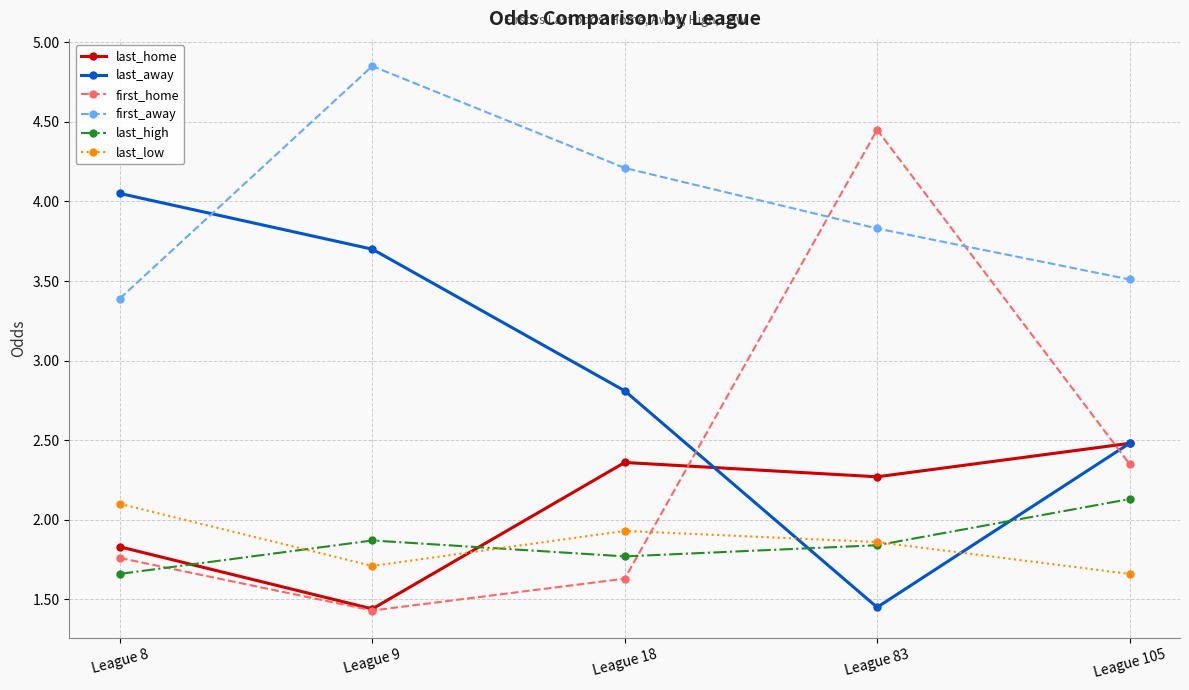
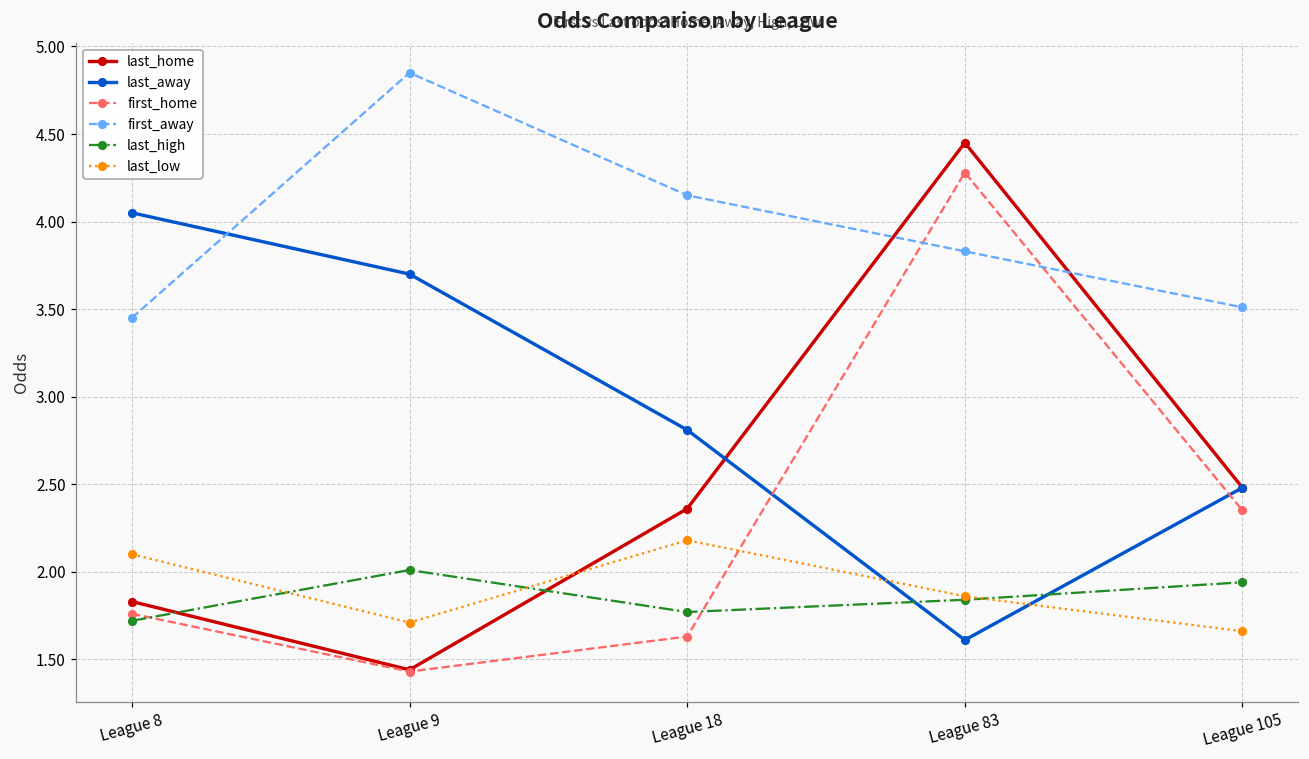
  {
    "last_home": {
      "League 8": 1.83,
      "League 18": 2.36,
-     "League 83": 2.27
+     "League 83": 4.45
    },
    "last_away": {
      "League 8": 4.05,
      "League 9": 3.70,
      "League 18": 2.81,
-     "League 83": 1.45
+     "League 83": 1.61
    },
    "first_home": {
      "League 8": 1.76,
      "League 18": 1.63,
-     "League 83": 4.45,
+     "League 83": 4.28,
      "League 105": 2.35
    },
    "first_away": {
-     "League 8": 3.39,
+     "League 8": 3.45,
      "League 9": 4.85,
-     "League 18": 4.21,
+     "League 18": 4.15,
      "League 83": 3.83,
      "League 105": 3.51
    },
    "last_high": {
-     "League 8": 1.66,
-     "League 9": 1.87,
+     "League 8": 1.72,
+     "League 9": 2.01,
      "League 18": 1.77,
      "League 83": 1.84,
-     "League 105": 2.13
+     "League 105": 1.94
    },
    "last_low": {
      "League 8": 2.10,
      "League 9": 1.71,
-     "League 18": 1.93,
+     "League 18": 2.18,
      "League 83": 1.86,
      "League 105": 1.66
    }
  }
